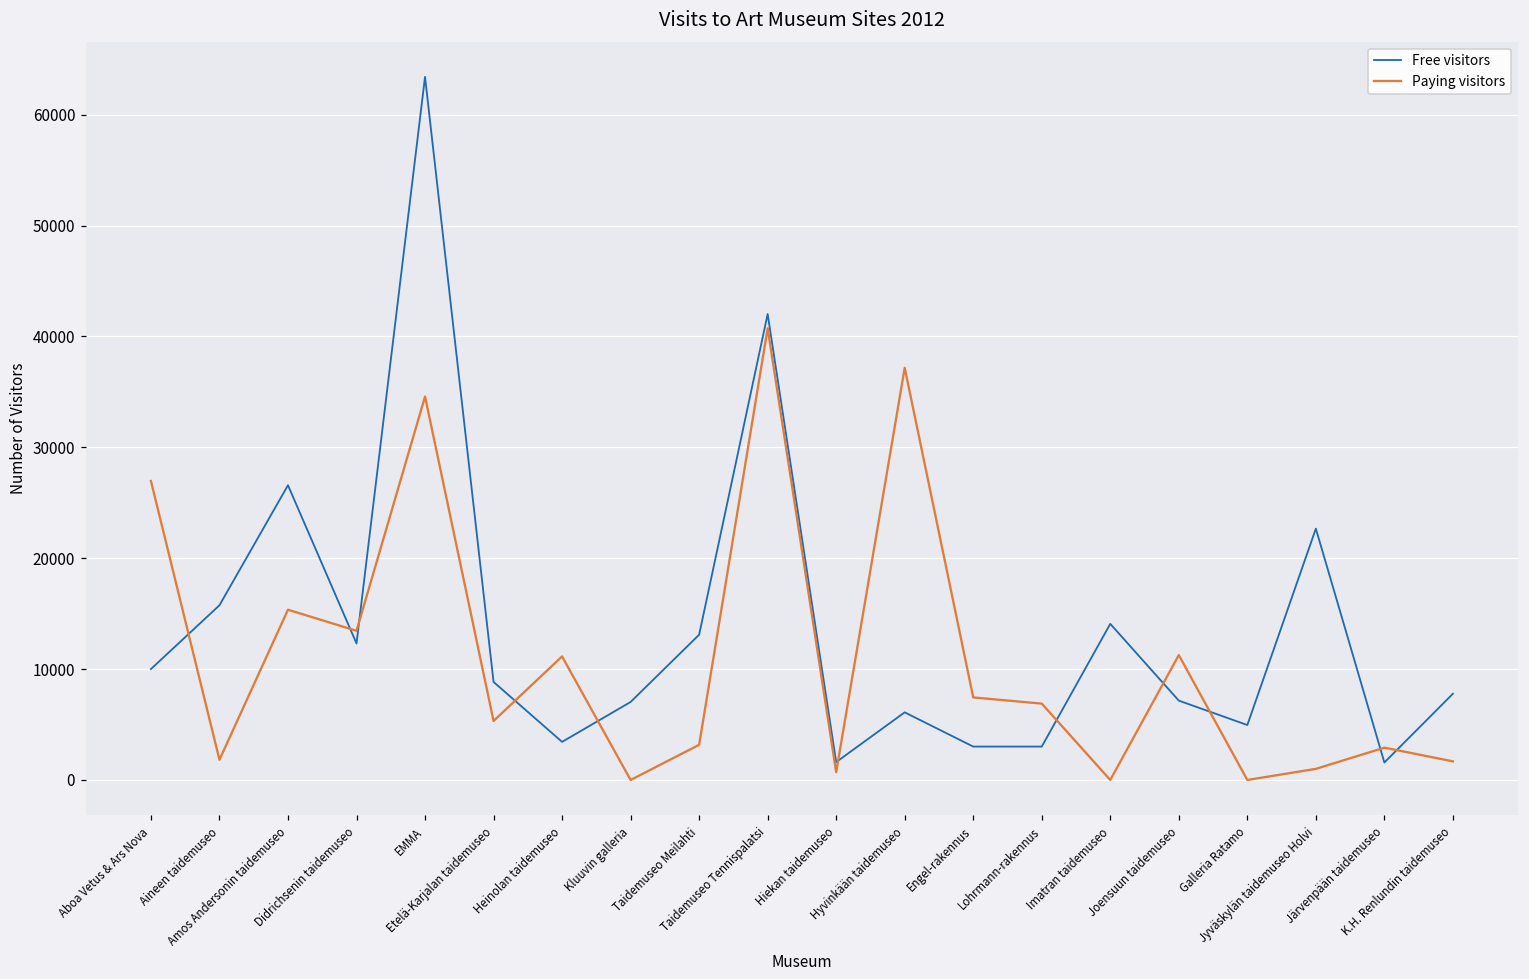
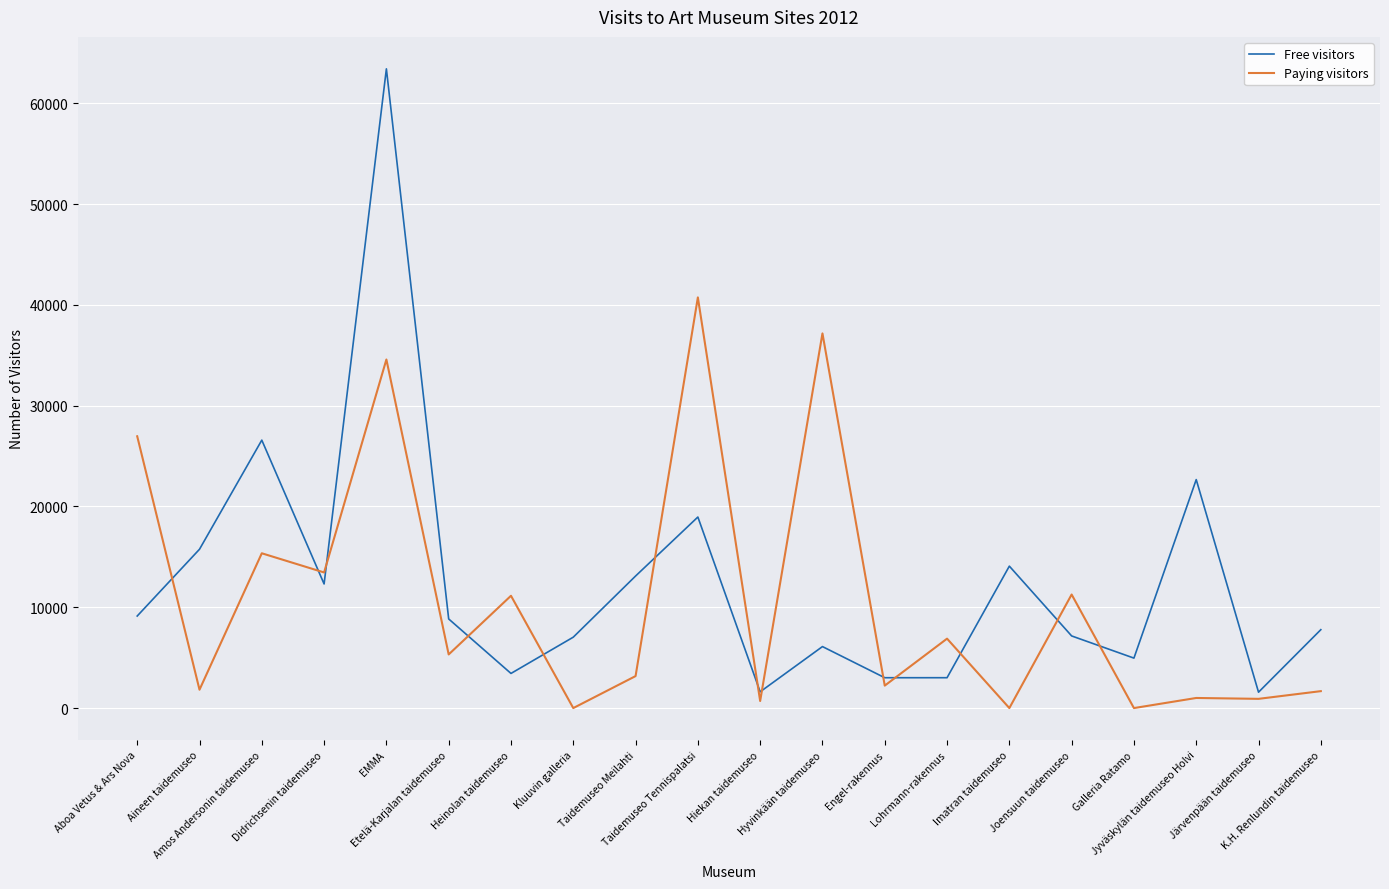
  {
    "Free visitors": {
-     "Aboa Vetus & Ars Nova": 10000,
+     "Aboa Vetus & Ars Nova": 9100,
      "Aineen taidemuseo": 15800,
      "Amos Andersonin taidemuseo": 26600,
      "Didrichsenin taidemuseo": 12300,
      "EMMA": 63400,
      "Etelä-Karjalan taidemuseo": 8800,
      "Heinolan taidemuseo": 3400,
      "Kluuvin galleria": 7000,
      "Taidemuseo Meilahti": 13100,
-     "Taidemuseo Tennispalatsi": 42000,
+     "Taidemuseo Tennispalatsi": 19000,
      "Hiekan taidemuseo": 1600,
      "Hyvinkään taidemuseo": 6100,
      "Engel-rakennus": 3000,
      "Lohrmann-rakennus": 3000,
      "Imatran taidemuseo": 14100,
      "Joensuun taidemuseo": 7200,
      "Galleria Ratamo": 5000,
      "Jyväskylän taidemuseo Holvi": 22700,
      "Järvenpään taidemuseo": 1600,
      "K.H. Renlundin taidemuseo": 7800
    },
    "Paying visitors": {
      "Aboa Vetus & Ars Nova": 27000,
      "Aineen taidemuseo": 1800,
      "Amos Andersonin taidemuseo": 15400,
      "Didrichsenin taidemuseo": 13500,
      "EMMA": 34600,
      "Etelä-Karjalan taidemuseo": 5300,
      "Heinolan taidemuseo": 11100,
      "Kluuvin galleria": 0,
      "Taidemuseo Meilahti": 3200,
      "Taidemuseo Tennispalatsi": 40700,
      "Hiekan taidemuseo": 700,
      "Hyvinkään taidemuseo": 37200,
-     "Engel-rakennus": 7400,
+     "Engel-rakennus": 2200,
      "Lohrmann-rakennus": 6900,
      "Imatran taidemuseo": 0,
      "Joensuun taidemuseo": 11300,
      "Galleria Ratamo": 0,
      "Jyväskylän taidemuseo Holvi": 1000,
-     "Järvenpään taidemuseo": 2900,
+     "Järvenpään taidemuseo": 900,
      "K.H. Renlundin taidemuseo": 1700
    }
  }
